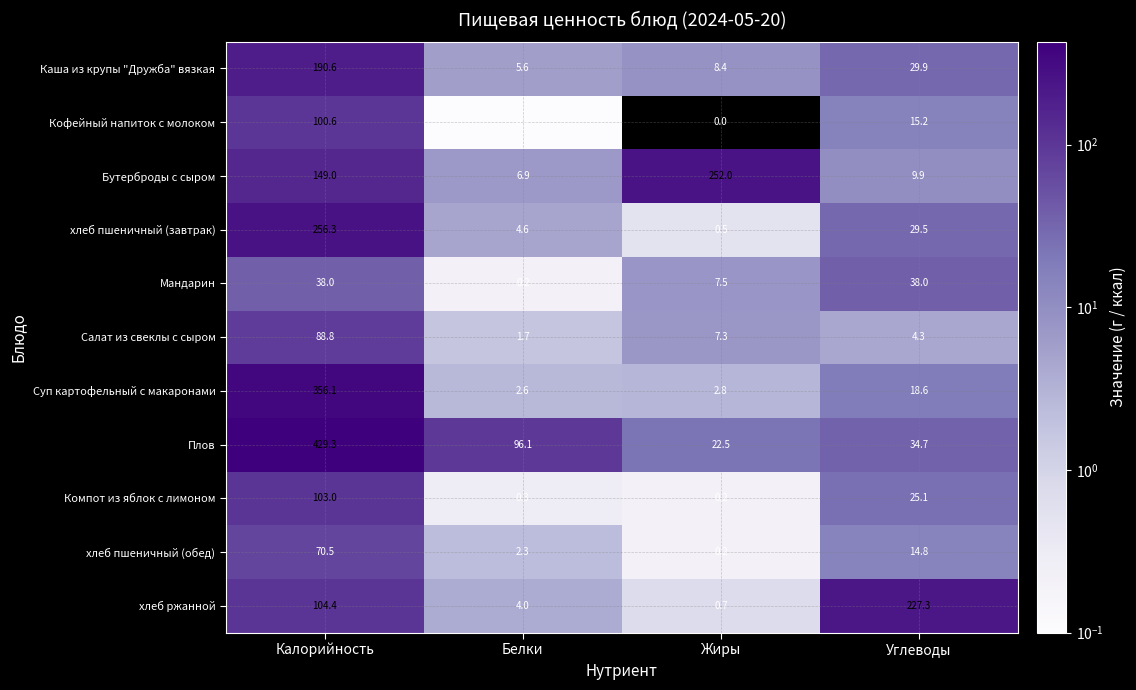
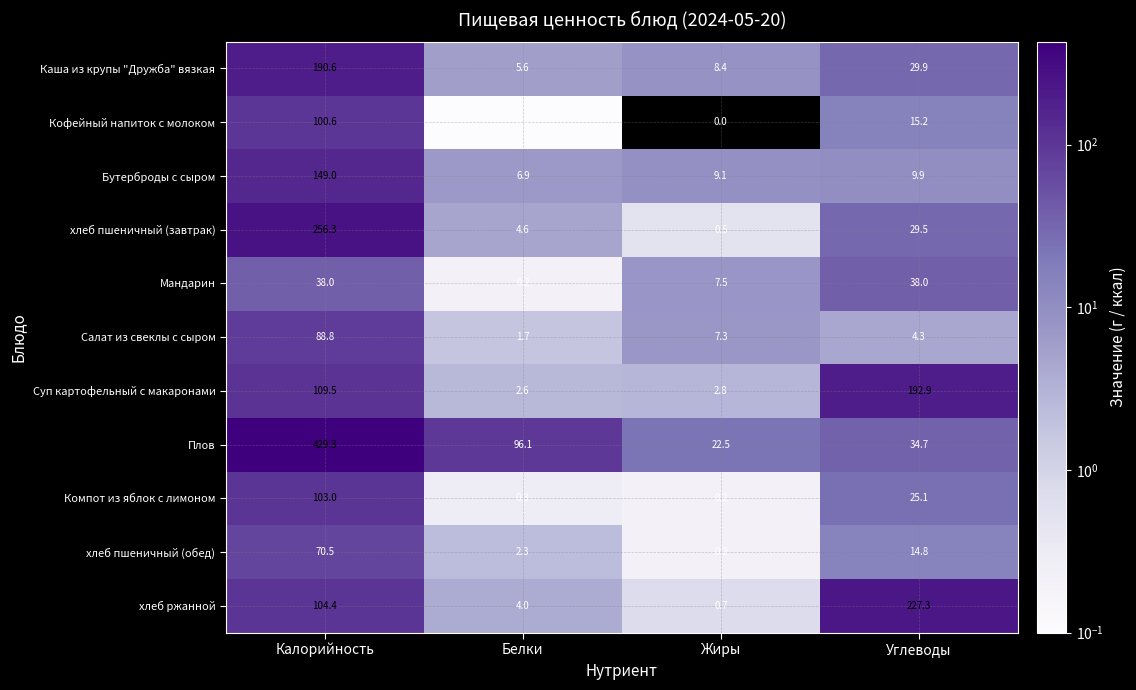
  {
    "Каша из крупы \"Дружба\" вязкая": {
      "Калорийность": 190.6,
      "Белки": 5.6,
      "Жиры": 8.4,
      "Углеводы": 29.9
    },
    "Кофейный напиток с молоком": {
      "Калорийность": 100.6,
      "Жиры": 0.0,
      "Углеводы": 15.2
    },
    "Бутерброды с сыром": {
      "Калорийность": 149.0,
      "Белки": 6.9,
-     "Жиры": 252.0,
+     "Жиры": 9.1,
      "Углеводы": 9.9
    },
    "хлеб пшеничный (завтрак)": {
      "Калорийность": 256.3,
      "Белки": 4.6,
      "Углеводы": 29.5
    },
    "Мандарин": {
      "Калорийность": 38.0,
      "Жиры": 7.5,
      "Углеводы": 38.0
    },
    "Салат из свеклы с сыром": {
      "Калорийность": 88.8,
      "Белки": 1.7,
      "Жиры": 7.3,
      "Углеводы": 4.3
    },
    "Суп картофельный с макаронами": {
-     "Калорийность": 356.1,
+     "Калорийность": 109.5,
      "Белки": 2.6,
      "Жиры": 2.8,
-     "Углеводы": 18.6
+     "Углеводы": 192.9
    },
    "Плов": {
      "Калорийность": 429.3,
      "Белки": 96.1,
      "Жиры": 22.5,
      "Углеводы": 34.7
    },
    "Компот из яблок с лимоном": {
      "Калорийность": 103.0,
      "Углеводы": 25.1
    },
    "хлеб пшеничный (обед)": {
      "Калорийность": 70.5,
      "Белки": 2.3,
      "Углеводы": 14.8
    },
    "хлеб ржанной": {
      "Калорийность": 104.4,
      "Белки": 4.0,
      "Углеводы": 227.3
    }
  }
